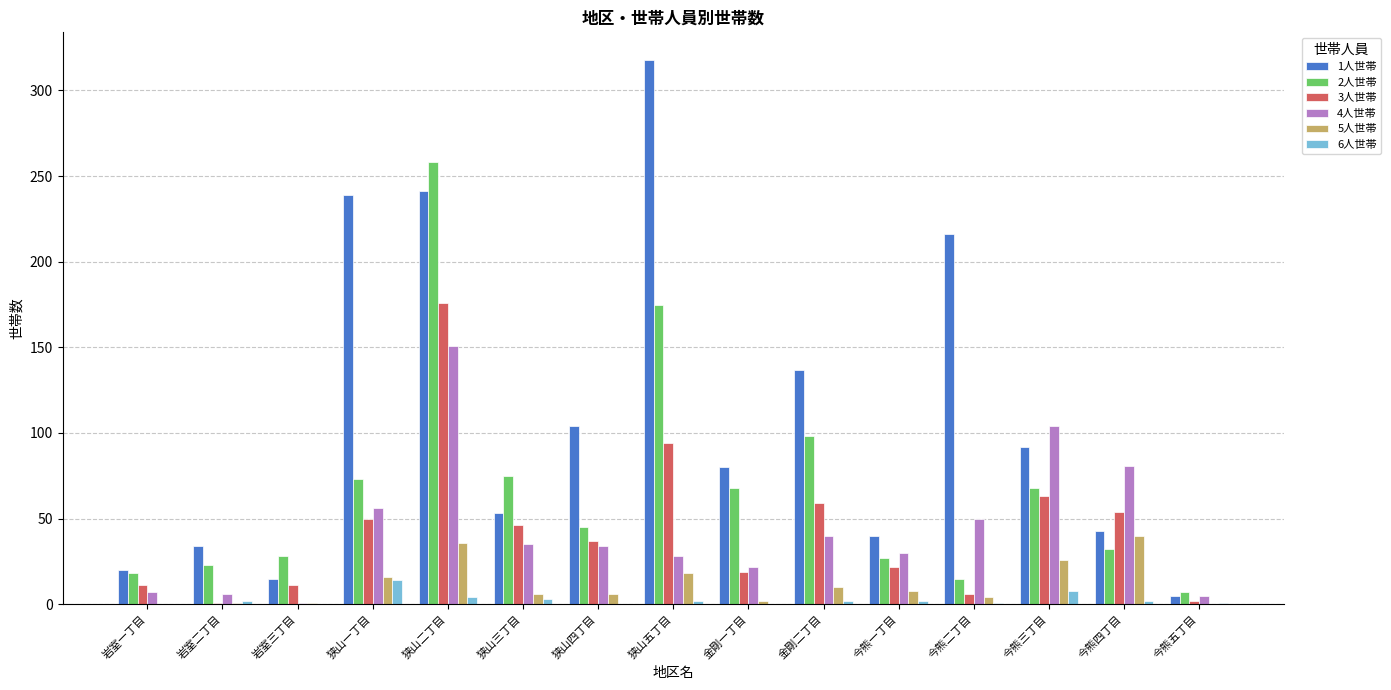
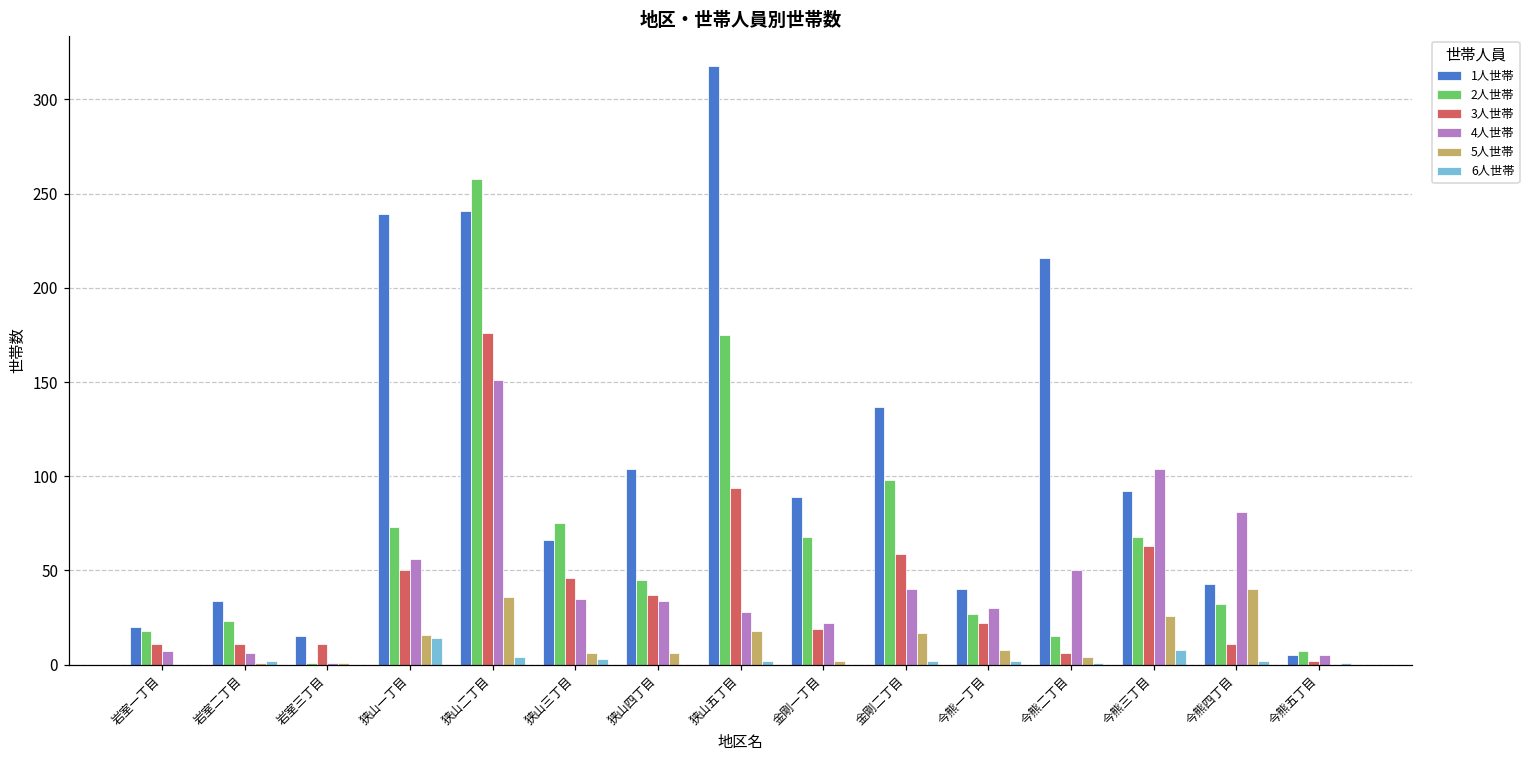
  {
    "1人世帯": {
      "岩室一丁目": 20,
      "岩室二丁目": 34,
      "岩室三丁目": 15,
      "狭山一丁目": 239,
      "狭山二丁目": 241,
-     "狭山三丁目": 53,
+     "狭山三丁目": 66,
      "狭山四丁目": 104,
      "狭山五丁目": 318,
-     "金剛一丁目": 80,
+     "金剛一丁目": 89,
      "金剛二丁目": 137,
      "今熊一丁目": 40,
      "今熊二丁目": 216,
      "今熊三丁目": 92,
      "今熊四丁目": 43,
      "今熊五丁目": 5
    },
    "2人世帯": {
      "岩室一丁目": 18,
      "岩室二丁目": 23,
-     "岩室三丁目": 28,
+     "岩室三丁目": 1,
      "狭山一丁目": 73,
      "狭山二丁目": 258,
      "狭山三丁目": 75,
      "狭山四丁目": 45,
      "狭山五丁目": 175,
      "金剛一丁目": 68,
      "金剛二丁目": 98,
      "今熊一丁目": 27,
      "今熊二丁目": 15,
      "今熊三丁目": 68,
      "今熊四丁目": 32,
      "今熊五丁目": 7
    },
    "3人世帯": {
      "岩室一丁目": 11,
-     "岩室二丁目": 1,
+     "岩室二丁目": 11,
      "岩室三丁目": 11,
      "狭山一丁目": 50,
      "狭山二丁目": 176,
      "狭山三丁目": 46,
      "狭山四丁目": 37,
      "狭山五丁目": 94,
      "金剛一丁目": 19,
      "金剛二丁目": 59,
      "今熊一丁目": 22,
      "今熊二丁目": 6,
      "今熊三丁目": 63,
-     "今熊四丁目": 54,
+     "今熊四丁目": 11,
      "今熊五丁目": 2
    },
    "4人世帯": {
      "岩室一丁目": 7,
      "岩室二丁目": 6,
      "狭山一丁目": 56,
      "狭山二丁目": 151,
      "狭山三丁目": 35,
      "狭山四丁目": 34,
      "狭山五丁目": 28,
      "金剛一丁目": 22,
      "金剛二丁目": 40,
      "今熊一丁目": 30,
      "今熊二丁目": 50,
      "今熊三丁目": 104,
      "今熊四丁目": 81,
      "今熊五丁目": 5
    },
    "5人世帯": {
      "岩室一丁目": 0,
      "狭山一丁目": 16,
      "狭山二丁目": 36,
      "狭山三丁目": 6,
      "狭山四丁目": 6,
      "狭山五丁目": 18,
      "金剛一丁目": 2,
-     "金剛二丁目": 10,
+     "金剛二丁目": 17,
      "今熊一丁目": 8,
      "今熊二丁目": 4,
      "今熊三丁目": 26,
      "今熊四丁目": 40,
      "今熊五丁目": 0
    },
    "6人世帯": {
      "岩室一丁目": 0,
      "岩室二丁目": 2,
      "岩室三丁目": 0,
      "狭山一丁目": 14,
      "狭山二丁目": 4,
      "狭山三丁目": 3,
      "狭山四丁目": 0,
      "狭山五丁目": 2,
      "金剛一丁目": 0,
      "金剛二丁目": 2,
      "今熊一丁目": 2,
      "今熊三丁目": 8,
      "今熊四丁目": 2
    }
  }
